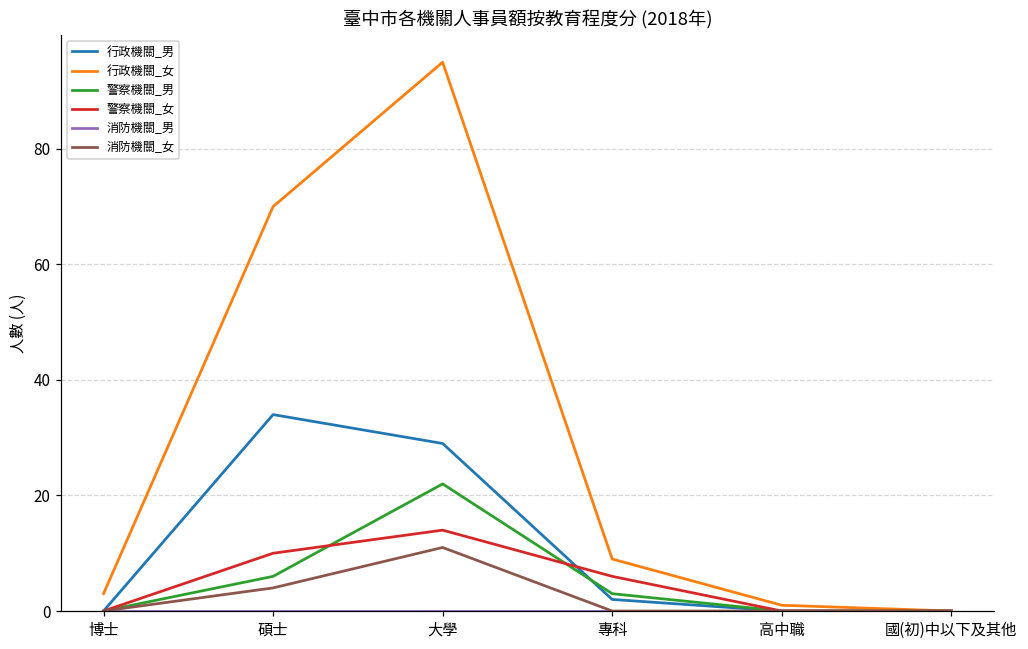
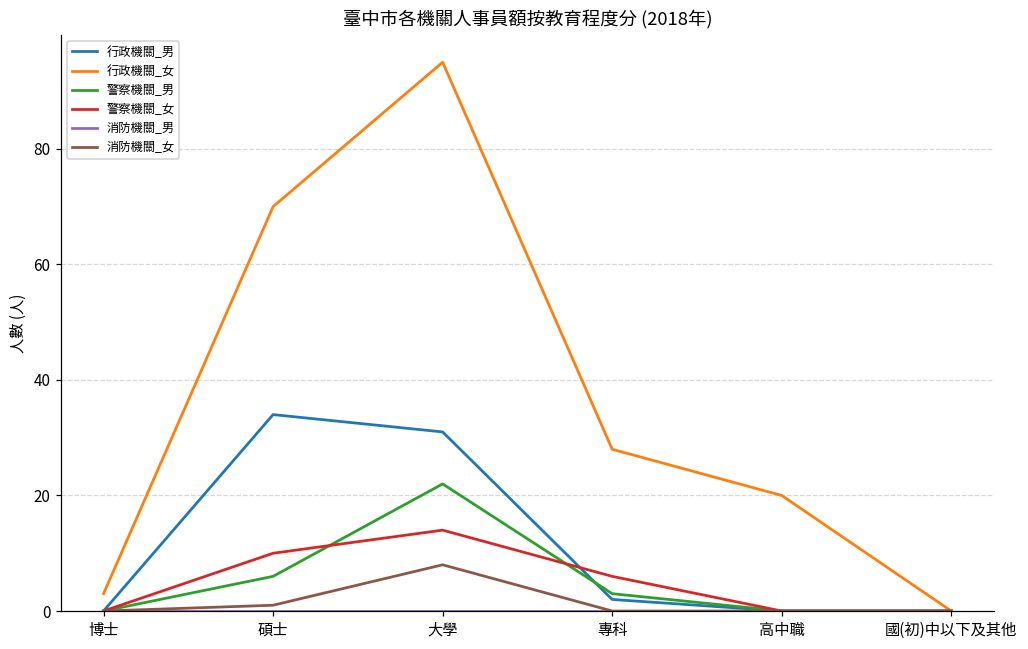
  {
    "行政機關_男": {
      "碩士": 34,
-     "大學": 29,
+     "大學": 31,
      "專科": 2
    },
    "行政機關_女": {
      "博士": 3,
      "碩士": 70,
      "大學": 95,
-     "專科": 9,
-     "高中職": 1
+     "專科": 28,
+     "高中職": 20
    },
    "警察機關_男": {
      "碩士": 6,
      "大學": 22,
      "專科": 3
    },
    "警察機關_女": {
      "碩士": 10,
      "大學": 14,
      "專科": 6
    },
    "消防機關_男": {
      "碩士": 0,
      "大學": 0
    },
    "消防機關_女": {
-     "碩士": 4,
-     "大學": 11
+     "碩士": 1,
+     "大學": 8
    }
  }
